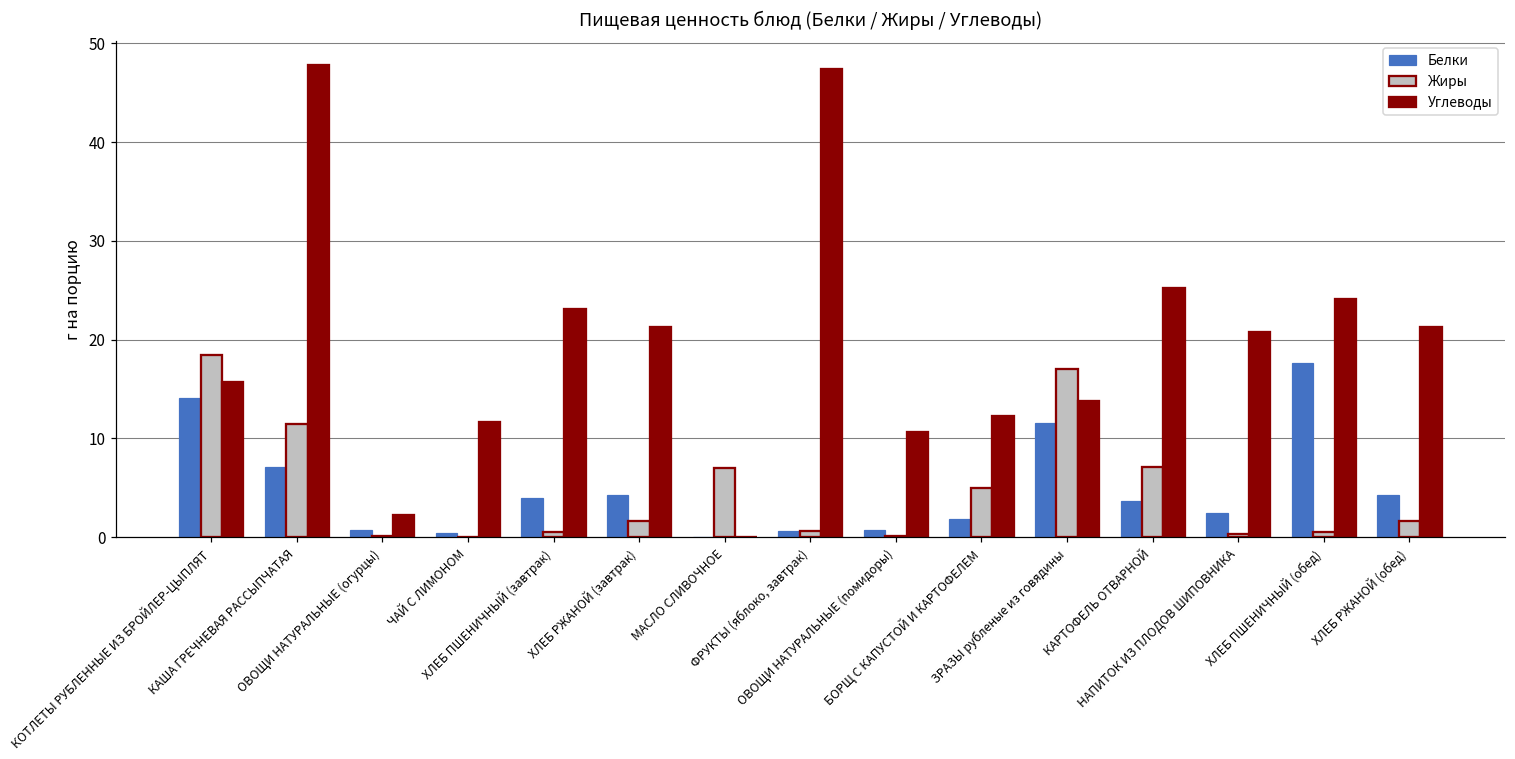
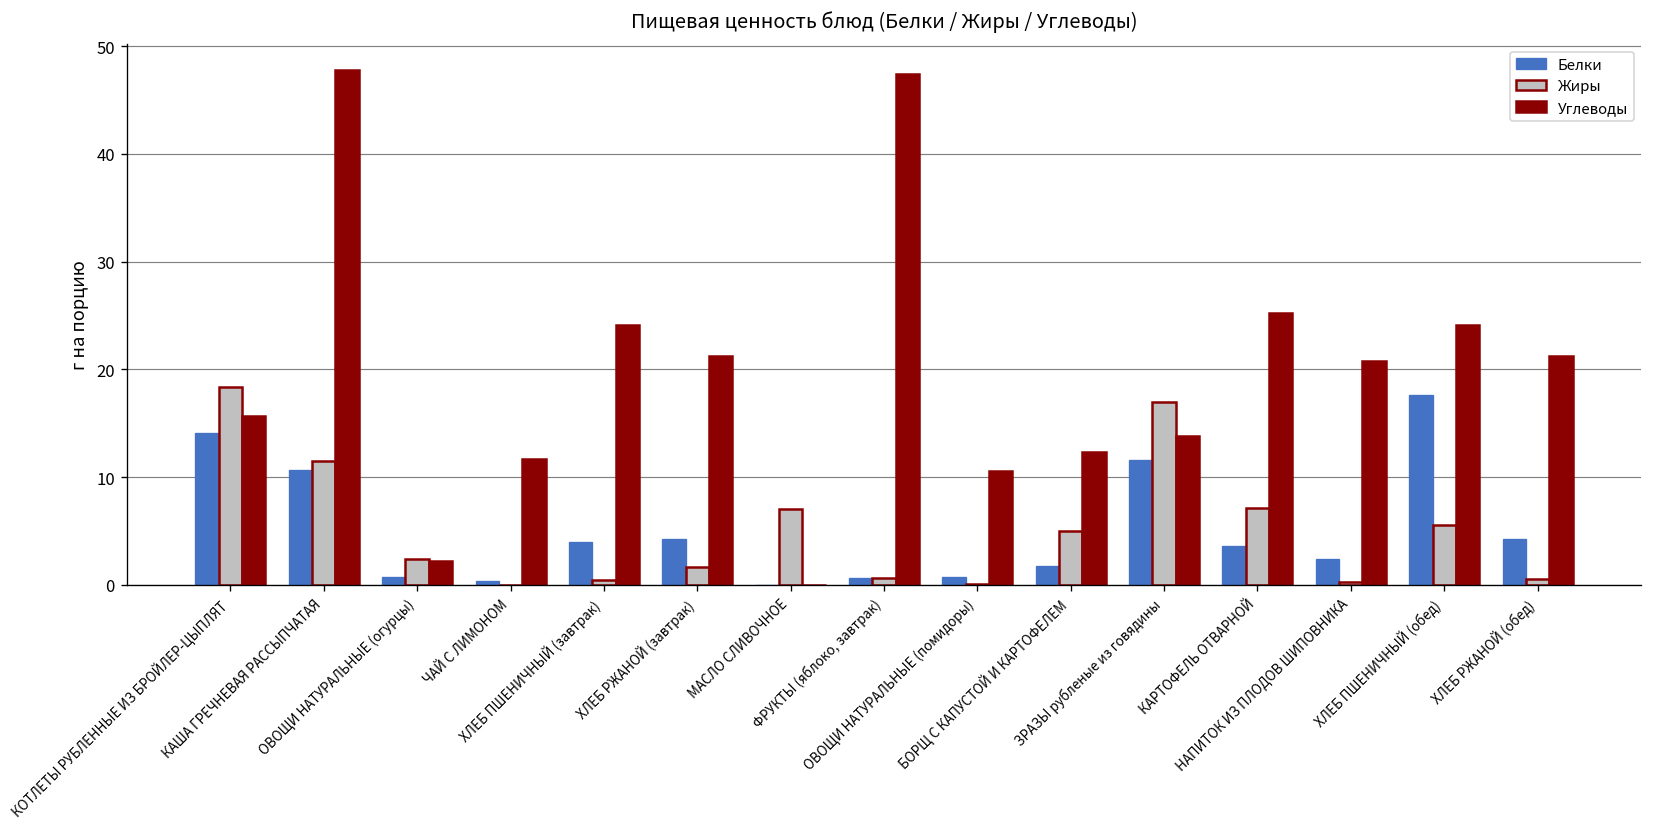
  {
    "Белки": {
      "КОТЛЕТЫ РУБЛЕННЫЕ ИЗ БРОЙЛЕР-ЦЫПЛЯТ": 14,
-     "КАША ГРЕЧНЕВАЯ РАССЫПЧАТАЯ": 7,
+     "КАША ГРЕЧНЕВАЯ РАССЫПЧАТАЯ": 11,
      "ОВОЩИ НАТУРАЛЬНЫЕ (огурцы)": 1,
      "ЧАЙ С ЛИМОНОМ": 0,
      "ХЛЕБ ПШЕНИЧНЫЙ (завтрак)": 4,
      "ХЛЕБ РЖАНОЙ (завтрак)": 4,
      "МАСЛО СЛИВОЧНОЕ": 0,
      "ФРУКТЫ (яблоко, завтрак)": 1,
      "ОВОЩИ НАТУРАЛЬНЫЕ (помидоры)": 1,
      "БОРЩ С КАПУСТОЙ И КАРТОФЕЛЕМ": 2,
      "ЗРАЗЫ рубленые из говядины": 12,
      "КАРТОФЕЛЬ ОТВАРНОЙ": 4,
      "НАПИТОК ИЗ ПЛОДОВ ШИПОВНИКА": 2,
      "ХЛЕБ ПШЕНИЧНЫЙ (обед)": 18,
      "ХЛЕБ РЖАНОЙ (обед)": 4
    },
    "Жиры": {
      "КОТЛЕТЫ РУБЛЕННЫЕ ИЗ БРОЙЛЕР-ЦЫПЛЯТ": 18,
      "КАША ГРЕЧНЕВАЯ РАССЫПЧАТАЯ": 11,
-     "ОВОЩИ НАТУРАЛЬНЫЕ (огурцы)": 0,
+     "ОВОЩИ НАТУРАЛЬНЫЕ (огурцы)": 2,
      "ЧАЙ С ЛИМОНОМ": 0,
      "ХЛЕБ ПШЕНИЧНЫЙ (завтрак)": 1,
      "ХЛЕБ РЖАНОЙ (завтрак)": 2,
      "МАСЛО СЛИВОЧНОЕ": 7,
      "ФРУКТЫ (яблоко, завтрак)": 1,
      "БОРЩ С КАПУСТОЙ И КАРТОФЕЛЕМ": 5,
      "ЗРАЗЫ рубленые из говядины": 17,
      "КАРТОФЕЛЬ ОТВАРНОЙ": 7,
-     "ХЛЕБ ПШЕНИЧНЫЙ (обед)": 1,
-     "ХЛЕБ РЖАНОЙ (обед)": 2
+     "ХЛЕБ ПШЕНИЧНЫЙ (обед)": 6,
+     "ХЛЕБ РЖАНОЙ (обед)": 1
    },
    "Углеводы": {
      "КОТЛЕТЫ РУБЛЕННЫЕ ИЗ БРОЙЛЕР-ЦЫПЛЯТ": 16,
      "КАША ГРЕЧНЕВАЯ РАССЫПЧАТАЯ": 48,
      "ОВОЩИ НАТУРАЛЬНЫЕ (огурцы)": 2,
      "ЧАЙ С ЛИМОНОМ": 12,
-     "ХЛЕБ ПШЕНИЧНЫЙ (завтрак)": 23,
+     "ХЛЕБ ПШЕНИЧНЫЙ (завтрак)": 24,
      "ХЛЕБ РЖАНОЙ (завтрак)": 21,
      "МАСЛО СЛИВОЧНОЕ": 0,
      "ФРУКТЫ (яблоко, завтрак)": 47,
      "ОВОЩИ НАТУРАЛЬНЫЕ (помидоры)": 11,
      "БОРЩ С КАПУСТОЙ И КАРТОФЕЛЕМ": 12,
      "ЗРАЗЫ рубленые из говядины": 14,
      "КАРТОФЕЛЬ ОТВАРНОЙ": 25,
      "НАПИТОК ИЗ ПЛОДОВ ШИПОВНИКА": 21,
      "ХЛЕБ ПШЕНИЧНЫЙ (обед)": 24,
      "ХЛЕБ РЖАНОЙ (обед)": 21
    }
  }
